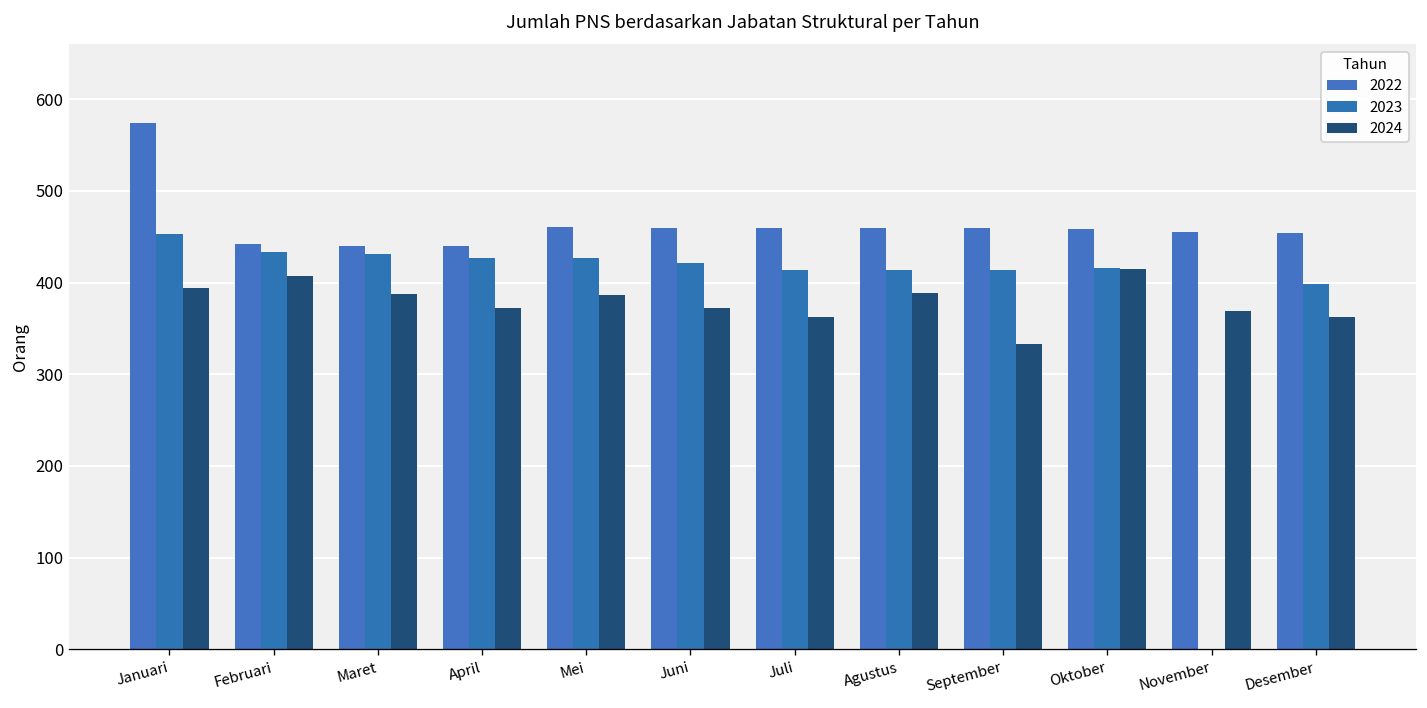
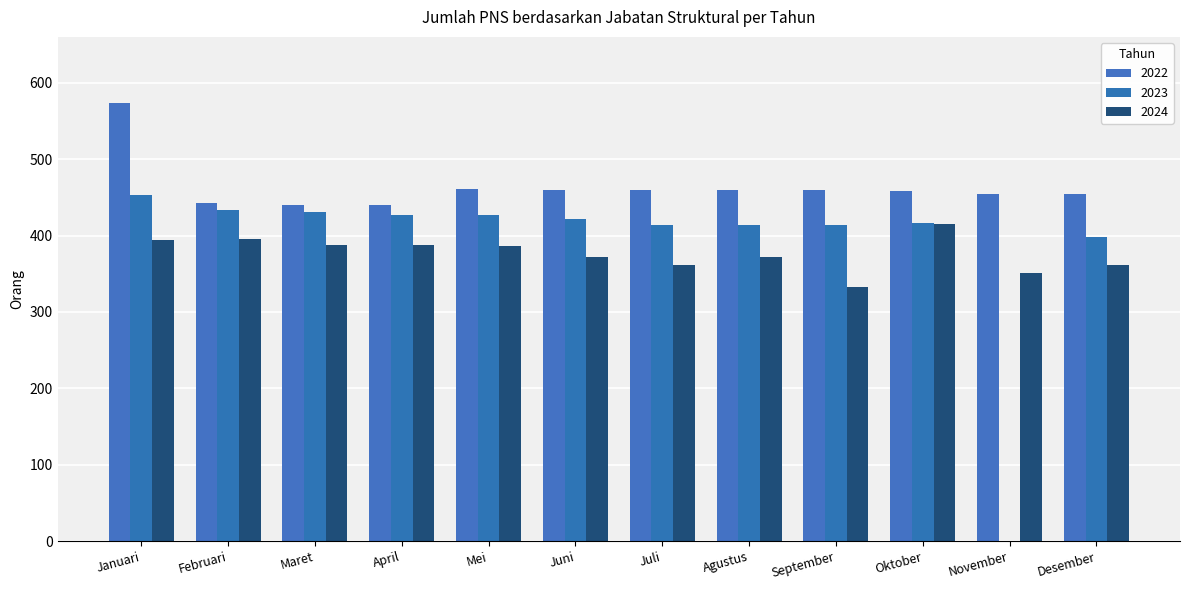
  {
    "2024": {
      "Januari": 390,
-     "Februari": 410,
+     "Februari": 400,
      "Maret": 390,
-     "April": 370,
+     "April": 390,
      "Mei": 390,
      "Juni": 370,
      "Juli": 360,
-     "Agustus": 390,
+     "Agustus": 370,
      "September": 330,
      "Oktober": 420,
-     "November": 370,
+     "November": 350,
      "Desember": 360
    }
  }
